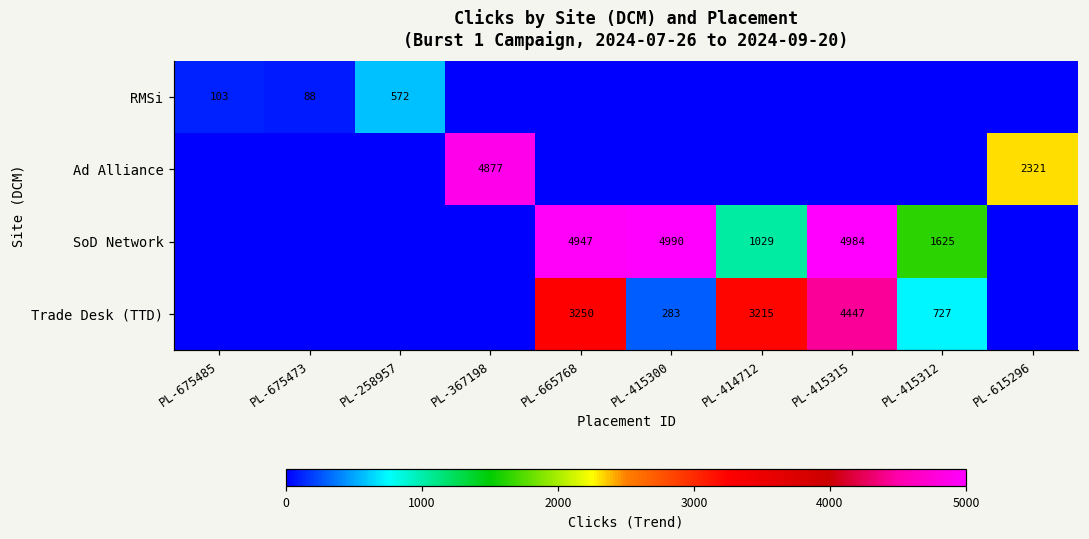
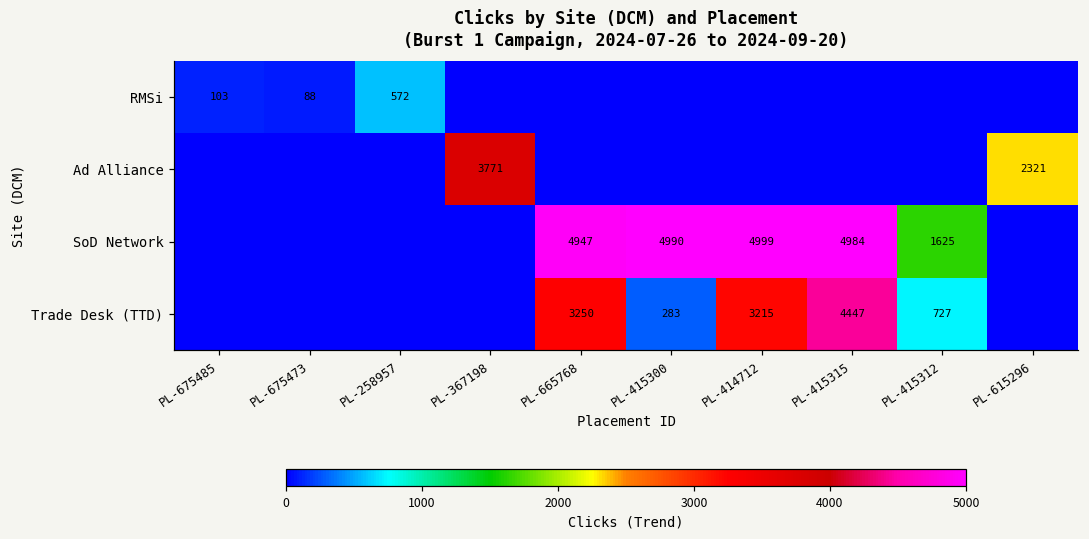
  {
    "RMSi": {
      "PL-675485": 103,
      "PL-675473": 88,
      "PL-258957": 572
    },
    "Ad Alliance": {
-     "PL-367198": 4877,
+     "PL-367198": 3771,
      "PL-615296": 2321
    },
    "SoD Network": {
      "PL-665768": 4947,
      "PL-415300": 4990,
-     "PL-414712": 1029,
+     "PL-414712": 4999,
      "PL-415315": 4984,
      "PL-415312": 1625
    },
    "Trade Desk (TTD)": {
      "PL-665768": 3250,
      "PL-415300": 283,
      "PL-414712": 3215,
      "PL-415315": 4447,
      "PL-415312": 727
    }
  }
